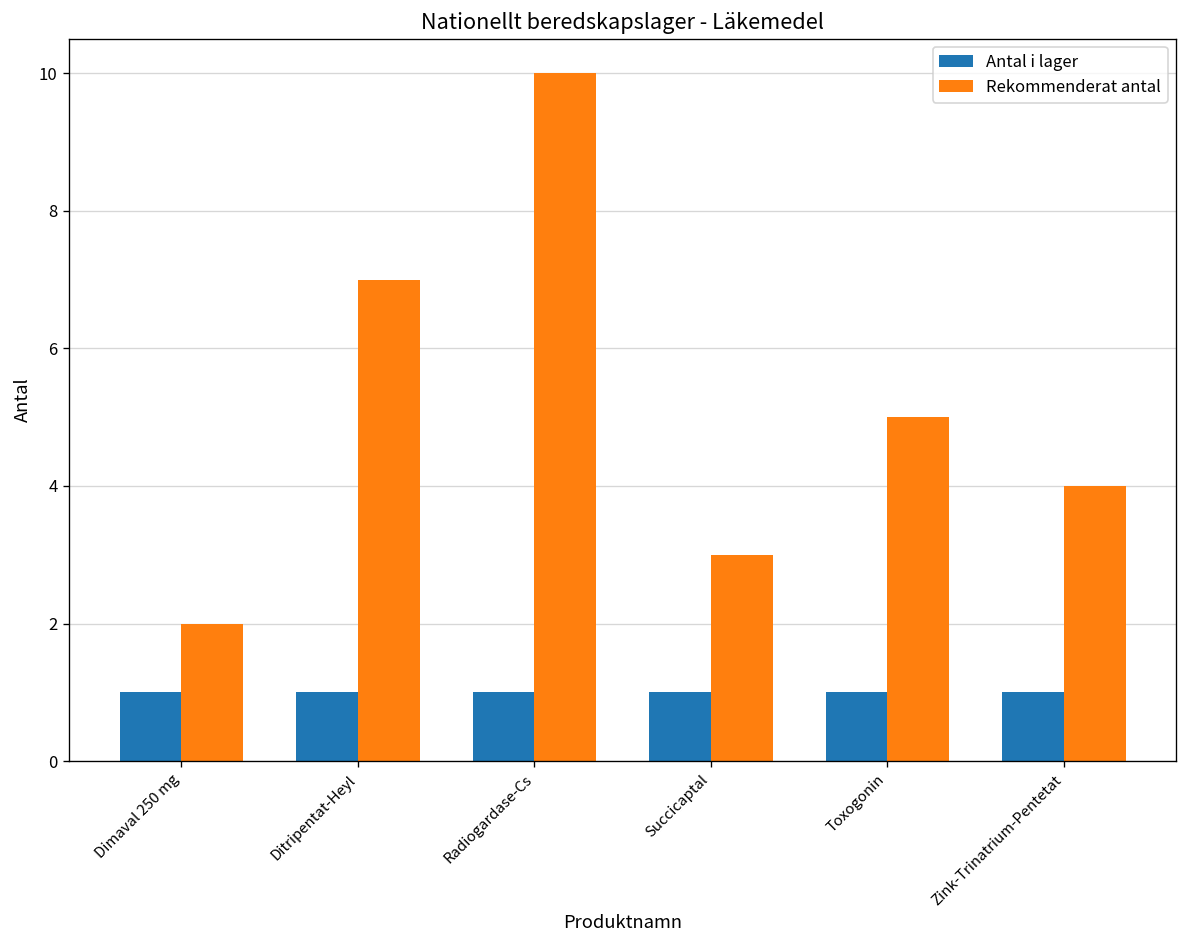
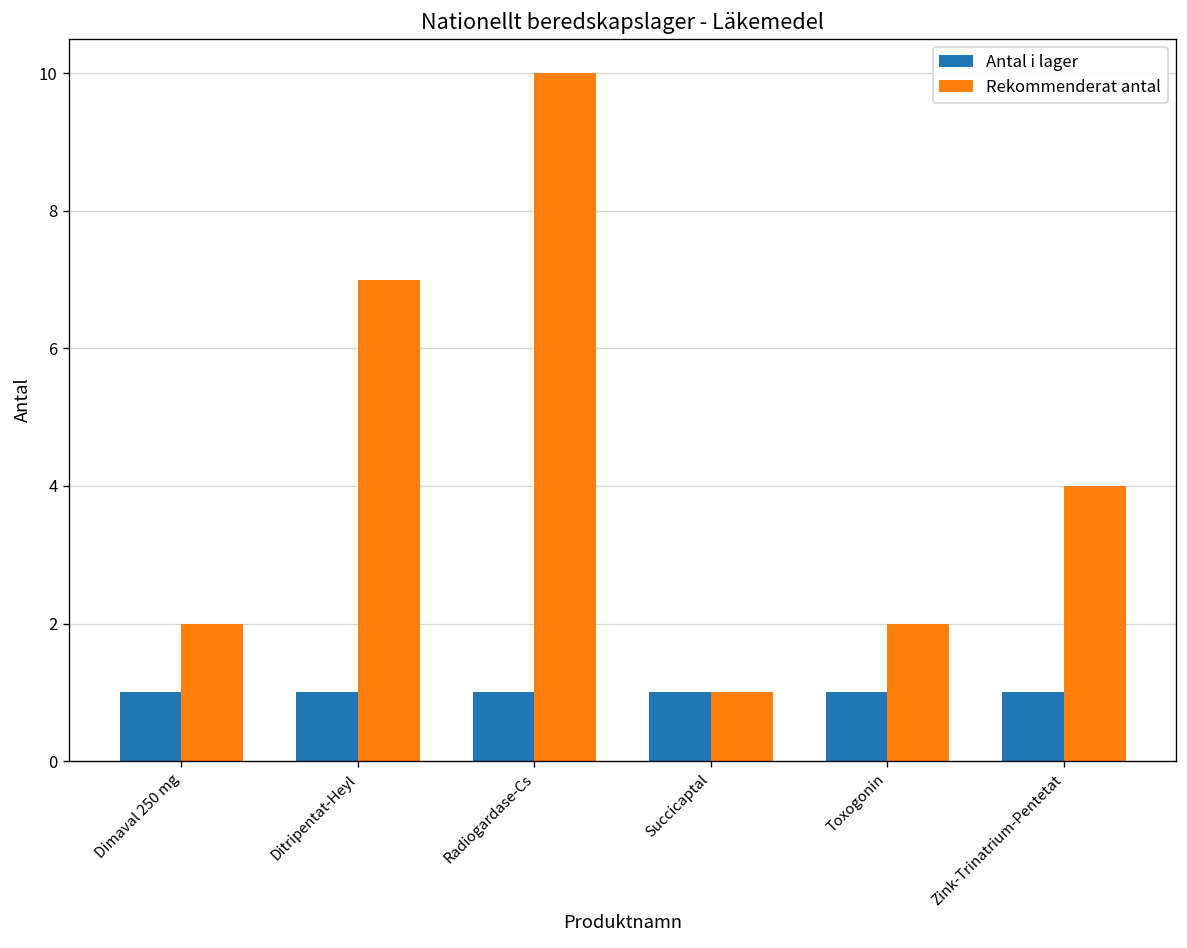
  {
    "Antal i lager": {
      "Dimaval 250 mg": 1,
      "Ditripentat-Heyl": 1,
      "Radiogardase-Cs": 1,
      "Succicaptal": 1,
      "Toxogonin": 1,
      "Zink-Trinatrium-Pentetat": 1
    },
    "Rekommenderat antal": {
      "Dimaval 250 mg": 2,
      "Ditripentat-Heyl": 7,
      "Radiogardase-Cs": 10,
-     "Succicaptal": 3,
-     "Toxogonin": 5,
+     "Succicaptal": 1,
+     "Toxogonin": 2,
      "Zink-Trinatrium-Pentetat": 4
    }
  }
